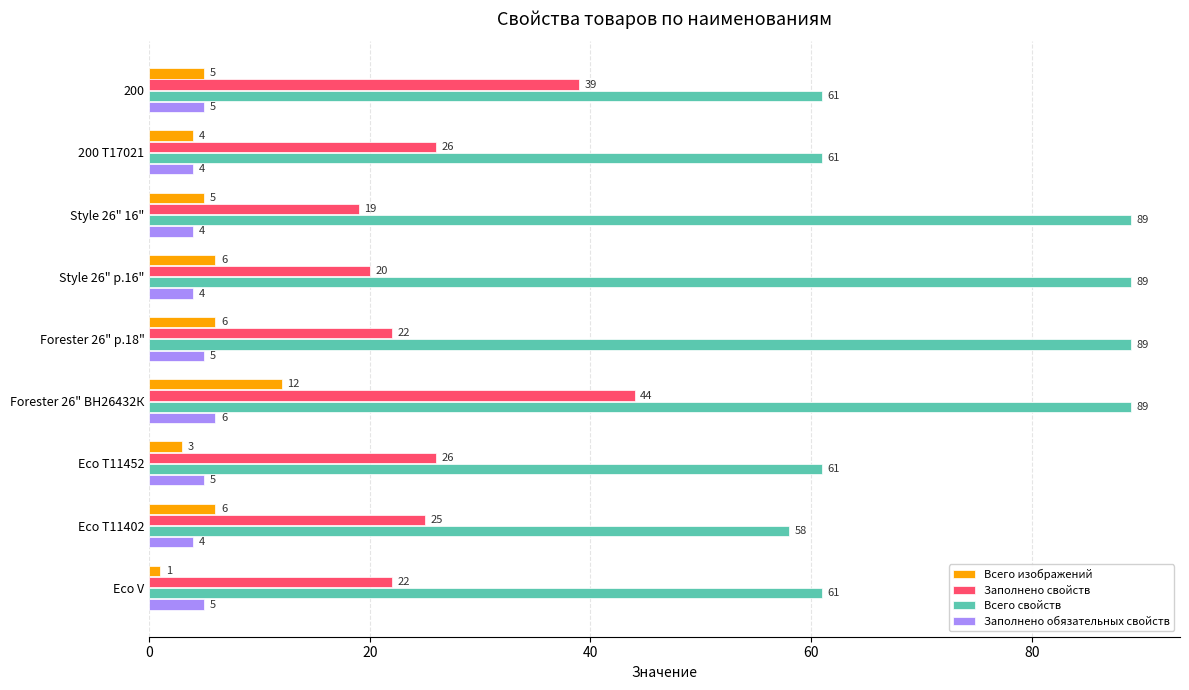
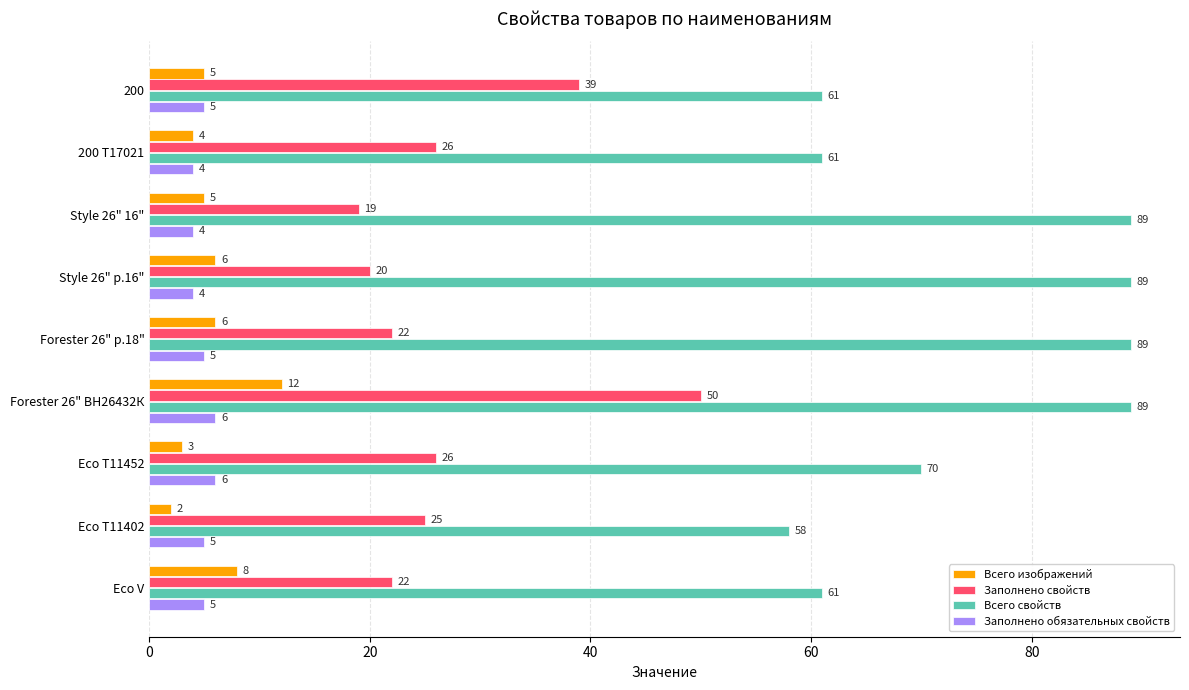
  {
    "Всего изображений": {
      "200": 5,
      "200 Т17021": 4,
      "Style 26\" 16\"": 5,
      "Style 26\" р.16\"": 6,
      "Forester 26\" р.18\"": 6,
      "Forester 26\" ВН26432К": 12,
      "Eco Т11452": 3,
-     "Eco Т11402": 6,
-     "Eco V": 1
+     "Eco Т11402": 2,
+     "Eco V": 8
    },
    "Заполнено свойств": {
      "200": 39,
      "200 Т17021": 26,
      "Style 26\" 16\"": 19,
      "Style 26\" р.16\"": 20,
      "Forester 26\" р.18\"": 22,
-     "Forester 26\" ВН26432К": 44,
+     "Forester 26\" ВН26432К": 50,
      "Eco Т11452": 26,
      "Eco Т11402": 25,
      "Eco V": 22
    },
    "Всего свойств": {
      "200": 61,
      "200 Т17021": 61,
      "Style 26\" 16\"": 89,
      "Style 26\" р.16\"": 89,
      "Forester 26\" р.18\"": 89,
      "Forester 26\" ВН26432К": 89,
-     "Eco Т11452": 61,
+     "Eco Т11452": 70,
      "Eco Т11402": 58,
      "Eco V": 61
    },
    "Заполнено обязательных свойств": {
      "200": 5,
      "200 Т17021": 4,
      "Style 26\" 16\"": 4,
      "Style 26\" р.16\"": 4,
      "Forester 26\" р.18\"": 5,
      "Forester 26\" ВН26432К": 6,
-     "Eco Т11452": 5,
-     "Eco Т11402": 4,
+     "Eco Т11452": 6,
+     "Eco Т11402": 5,
      "Eco V": 5
    }
  }
